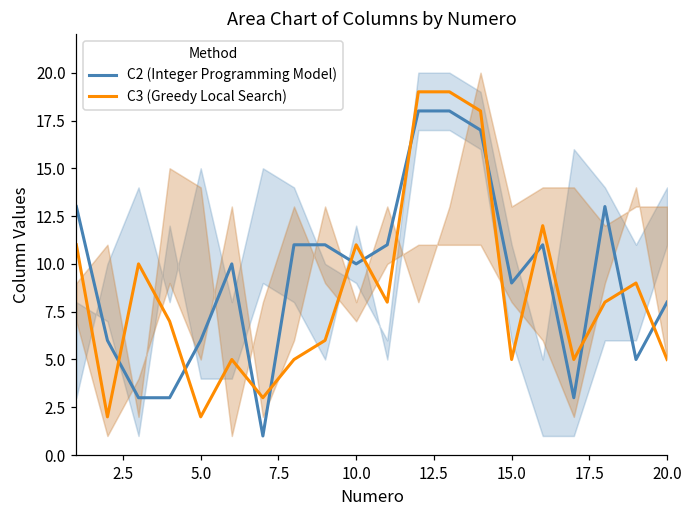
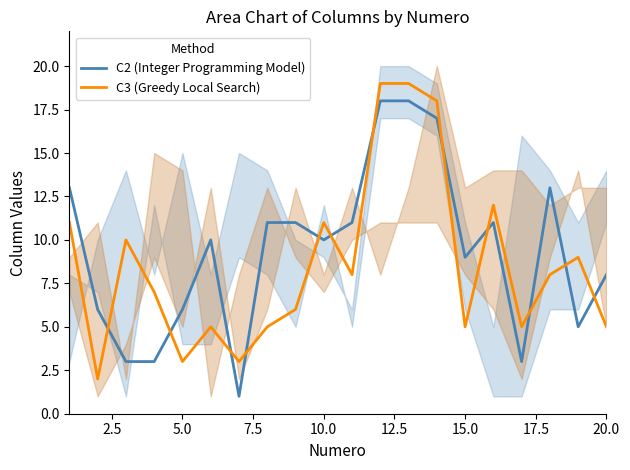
  {
    "C3 (Greedy Local Search)": {
-     "5.0": 2,
+     "5.0": 3,
      "10.0": 11,
      "15.0": 5,
      "20.0": 5
    }
  }
